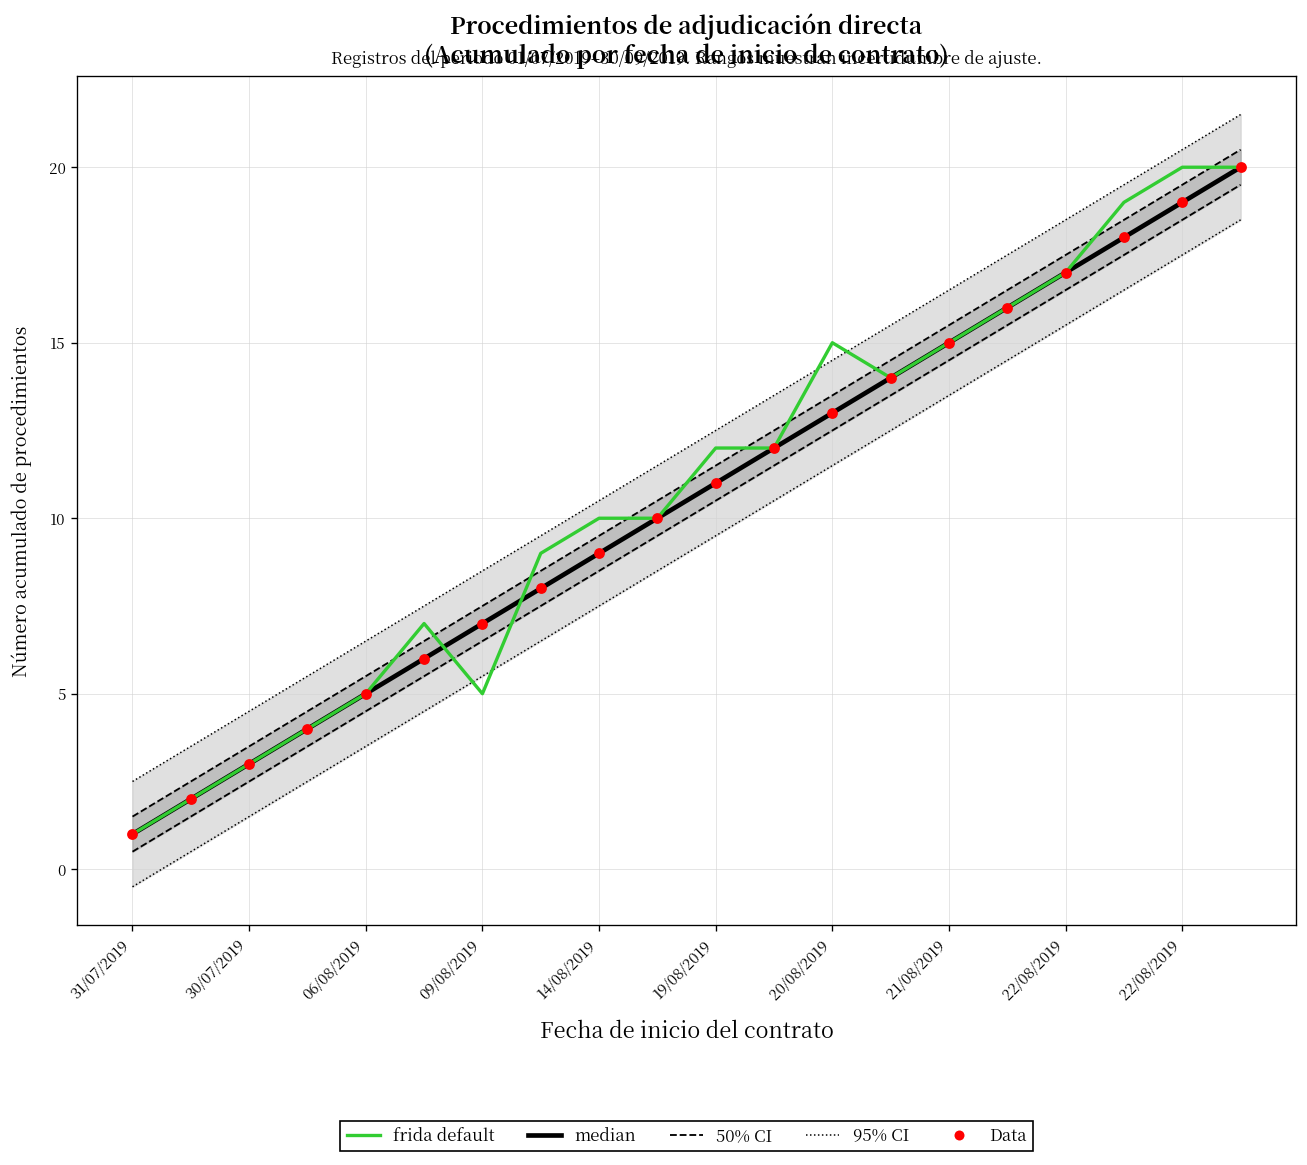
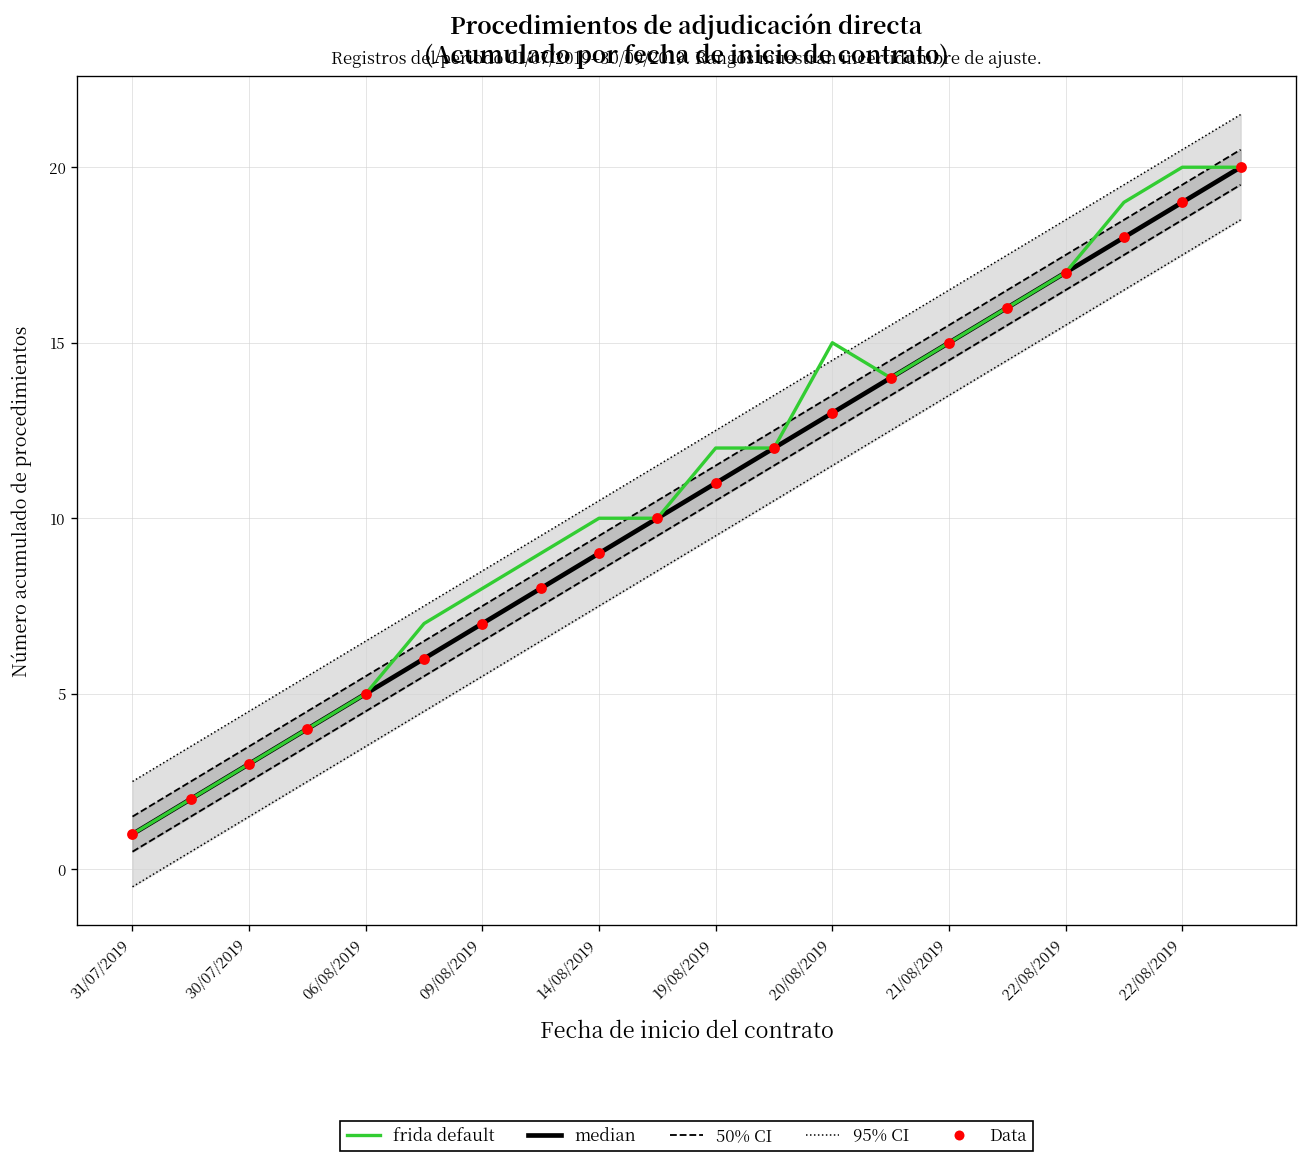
  {
    "frida default": {
-     "09/08/2019": 5,
+     "09/08/2019": 8,
      "20/08/2019": 15
    }
  }
